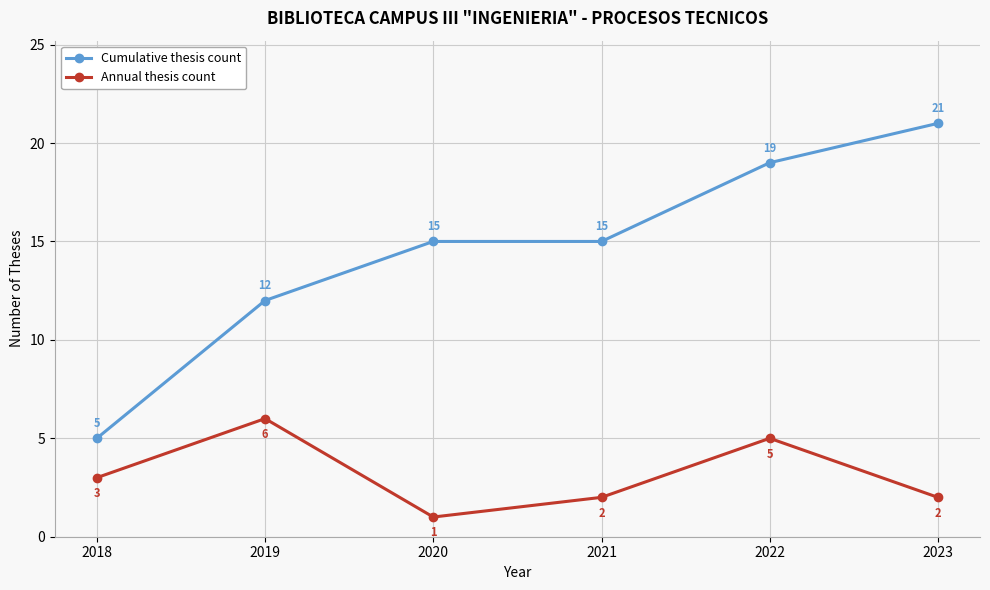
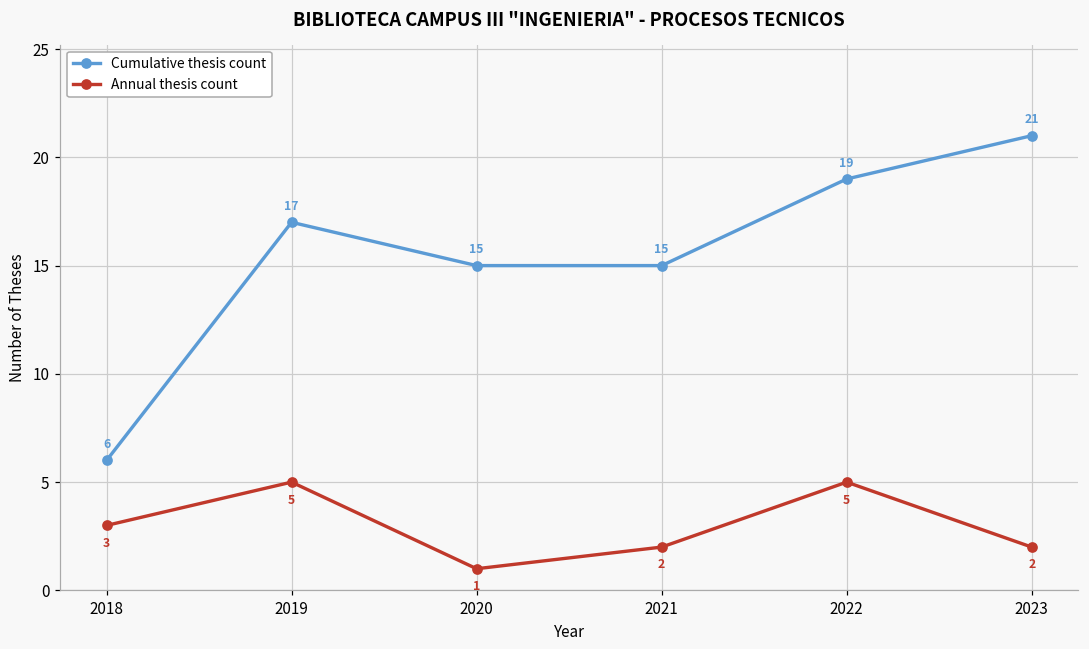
  {
    "Cumulative thesis count": {
-     "2018": 5,
-     "2019": 12,
+     "2018": 6,
+     "2019": 17,
      "2020": 15,
      "2021": 15,
      "2022": 19,
      "2023": 21
    },
    "Annual thesis count": {
      "2018": 3,
-     "2019": 6,
+     "2019": 5,
      "2020": 1,
      "2021": 2,
      "2022": 5,
      "2023": 2
    }
  }
